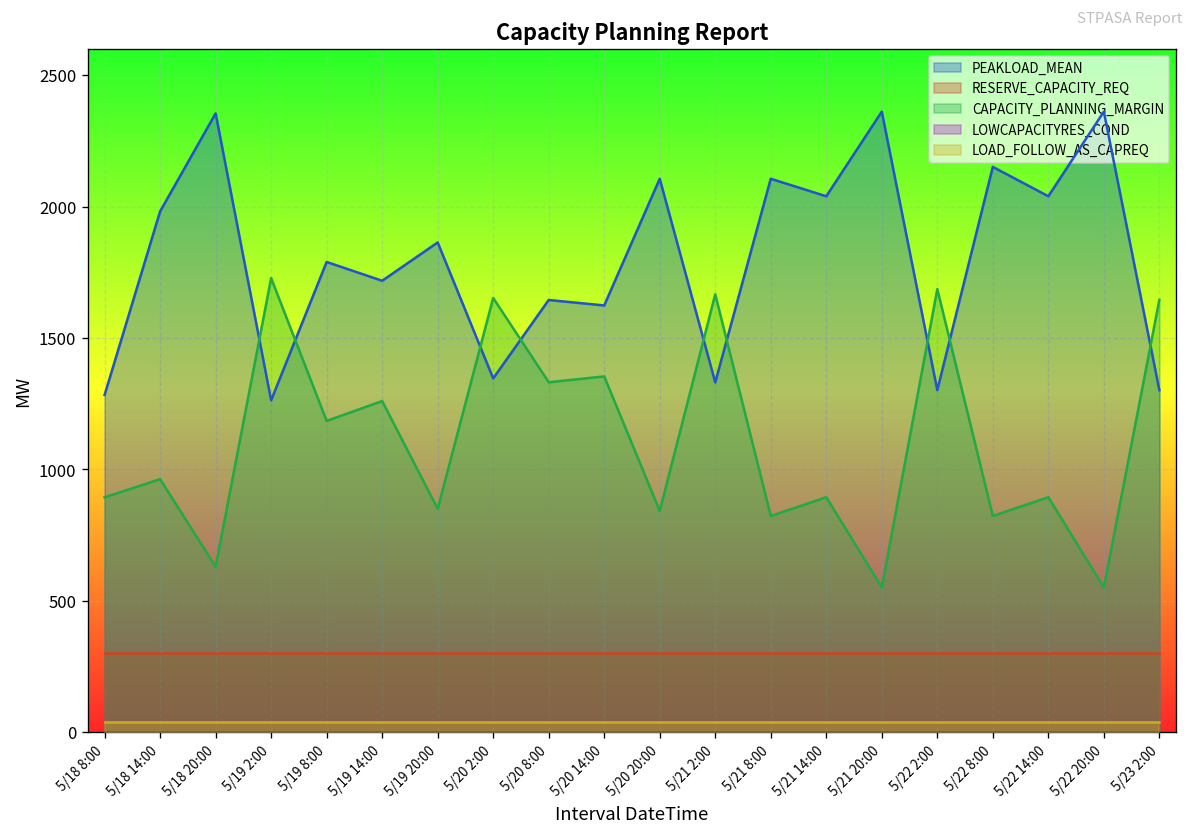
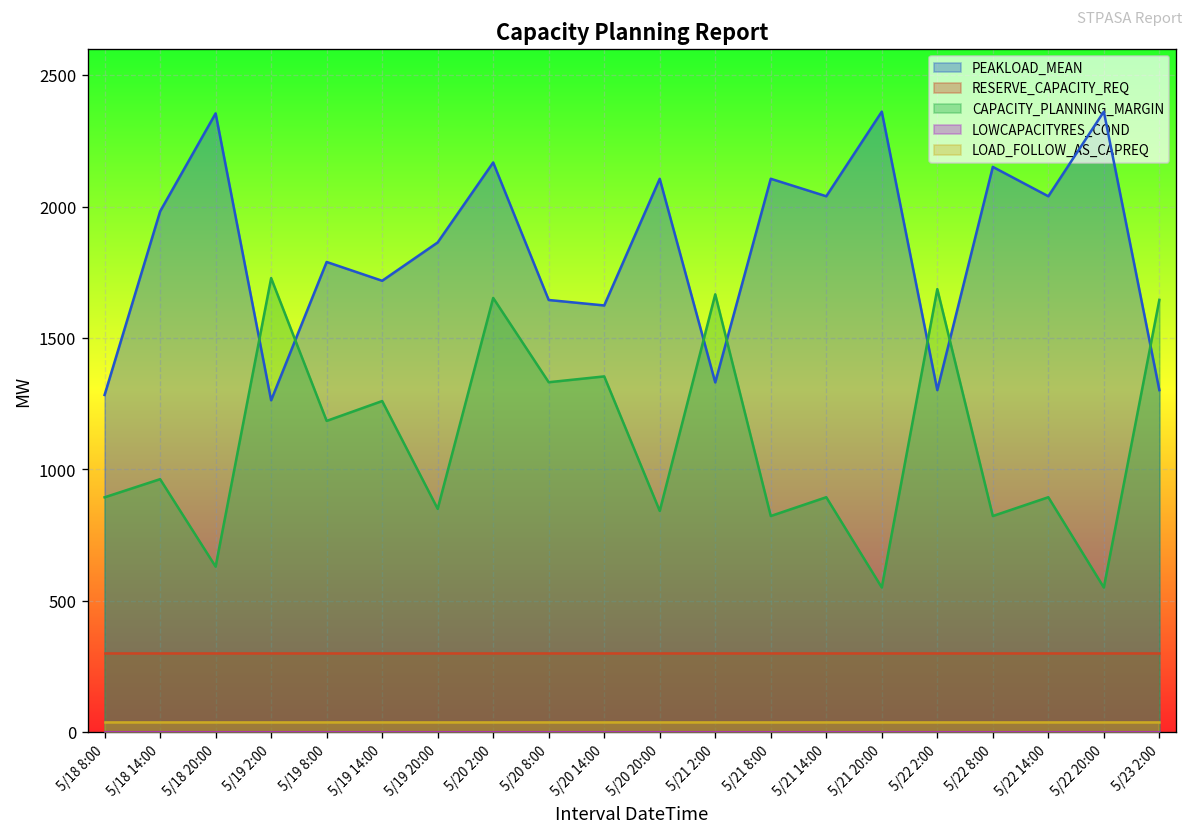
  {
    "PEAKLOAD_MEAN": {
      "5/18 8:00": 1280,
      "5/18 14:00": 1980,
      "5/18 20:00": 2360,
      "5/19 2:00": 1260,
      "5/19 8:00": 1790,
      "5/19 14:00": 1720,
      "5/19 20:00": 1860,
-     "5/20 2:00": 1350,
+     "5/20 2:00": 2170,
      "5/20 8:00": 1640,
      "5/20 14:00": 1620,
      "5/20 20:00": 2110,
      "5/21 2:00": 1330,
      "5/21 8:00": 2110,
      "5/21 14:00": 2040,
      "5/21 20:00": 2360,
      "5/22 2:00": 1300,
      "5/22 8:00": 2150,
      "5/22 14:00": 2040,
      "5/23 2:00": 1300
    },
    "CAPACITY_PLANNING_MARGIN": {
      "5/18 8:00": 890,
      "5/18 14:00": 960,
      "5/18 20:00": 630,
      "5/19 2:00": 1730,
      "5/19 8:00": 1180,
      "5/19 14:00": 1260,
      "5/19 20:00": 850,
      "5/20 2:00": 1650,
      "5/20 8:00": 1330,
      "5/20 14:00": 1350,
      "5/20 20:00": 840,
      "5/21 2:00": 1670,
      "5/21 8:00": 820,
      "5/21 14:00": 890,
      "5/21 20:00": 550,
      "5/22 2:00": 1690,
      "5/22 8:00": 820,
      "5/22 14:00": 890,
      "5/22 20:00": 550,
      "5/23 2:00": 1650
    },
    "LOWCAPACITYRES_COND": {
      "5/18 8:00": 0,
      "5/18 14:00": 0,
      "5/18 20:00": 0,
      "5/19 2:00": 0,
      "5/19 8:00": 0,
      "5/19 14:00": 0,
      "5/19 20:00": 0,
      "5/20 2:00": 0,
      "5/20 8:00": 0,
      "5/20 14:00": 0,
      "5/20 20:00": 0,
      "5/21 2:00": 0,
      "5/21 8:00": 0,
      "5/21 14:00": 0,
      "5/21 20:00": 0,
      "5/22 2:00": 0,
      "5/22 8:00": 0,
      "5/22 14:00": 0,
      "5/22 20:00": 0,
      "5/23 2:00": 0
    }
  }
